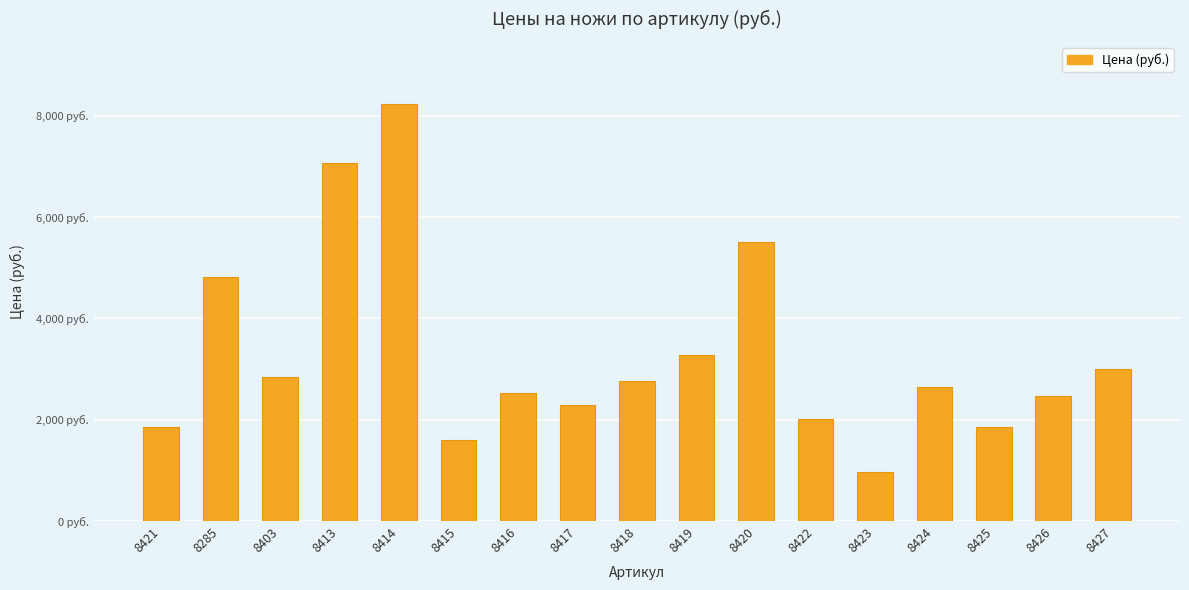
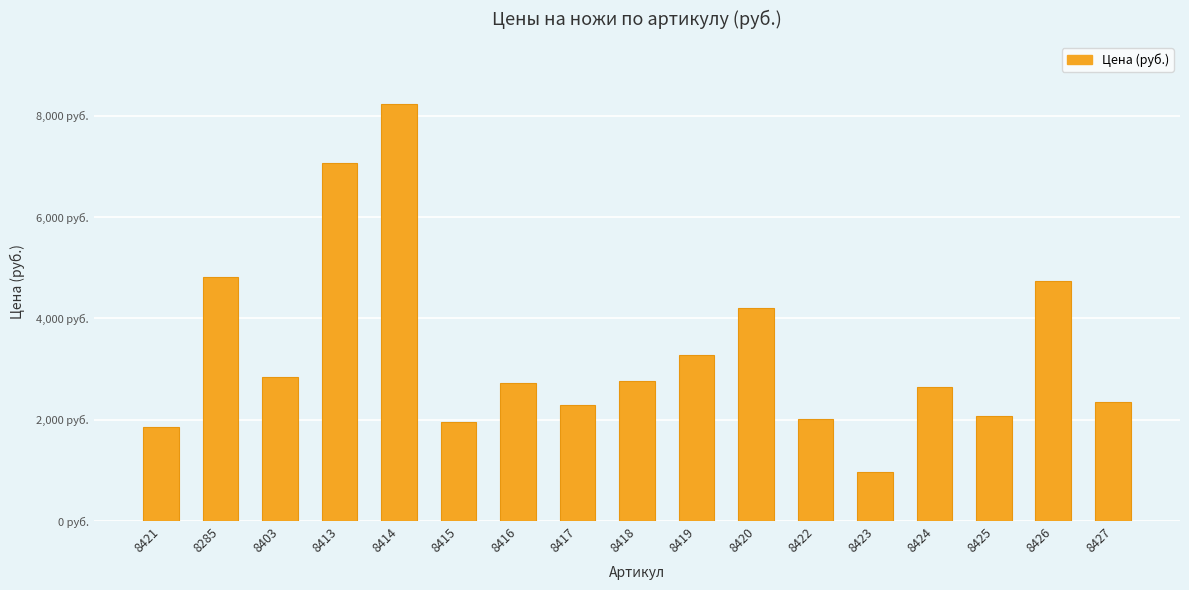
  {
    "8421": "1,900 руб.",
    "8285": "4,800 руб.",
    "8403": "2,800 руб.",
    "8413": "7,100 руб.",
    "8414": "8,200 руб.",
-   "8415": "1,600 руб.",
-   "8416": "2,500 руб.",
+   "8415": "2,000 руб.",
+   "8416": "2,700 руб.",
    "8417": "2,300 руб.",
    "8418": "2,800 руб.",
    "8419": "3,300 руб.",
-   "8420": "5,500 руб.",
+   "8420": "4,200 руб.",
    "8422": "2,000 руб.",
    "8423": "1,000 руб.",
    "8424": "2,600 руб.",
-   "8425": "1,800 руб.",
-   "8426": "2,500 руб.",
-   "8427": "3,000 руб."
+   "8425": "2,100 руб.",
+   "8426": "4,700 руб.",
+   "8427": "2,400 руб."
  }
